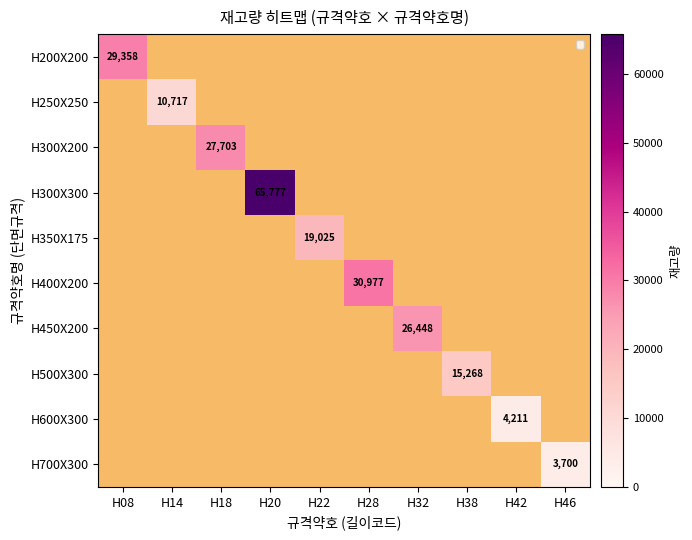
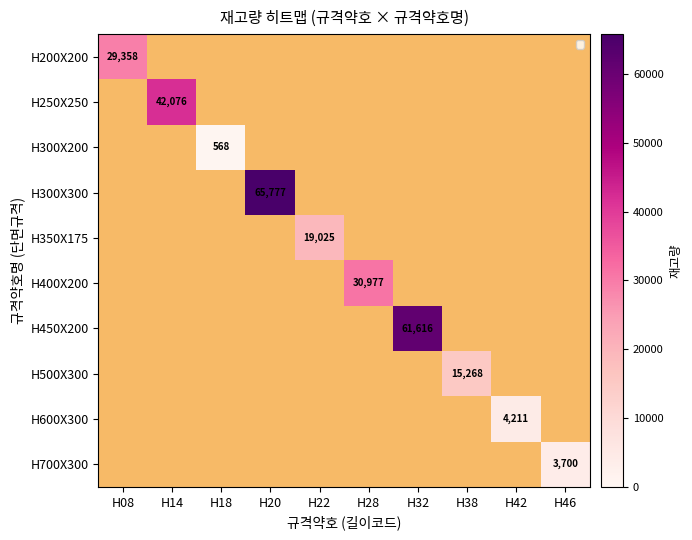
  {
    "H200X200": {
      "H08": "29,358"
    },
    "H250X250": {
-     "H14": "10,717"
+     "H14": "42,076"
    },
    "H300X200": {
-     "H18": "27,703"
+     "H18": "568"
    },
    "H300X300": {
      "H20": "65,777"
    },
    "H350X175": {
      "H22": "19,025"
    },
    "H400X200": {
      "H28": "30,977"
    },
    "H450X200": {
-     "H32": "26,448"
+     "H32": "61,616"
    },
    "H500X300": {
      "H38": "15,268"
    },
    "H600X300": {
      "H42": "4,211"
    },
    "H700X300": {
      "H46": "3,700"
    }
  }
